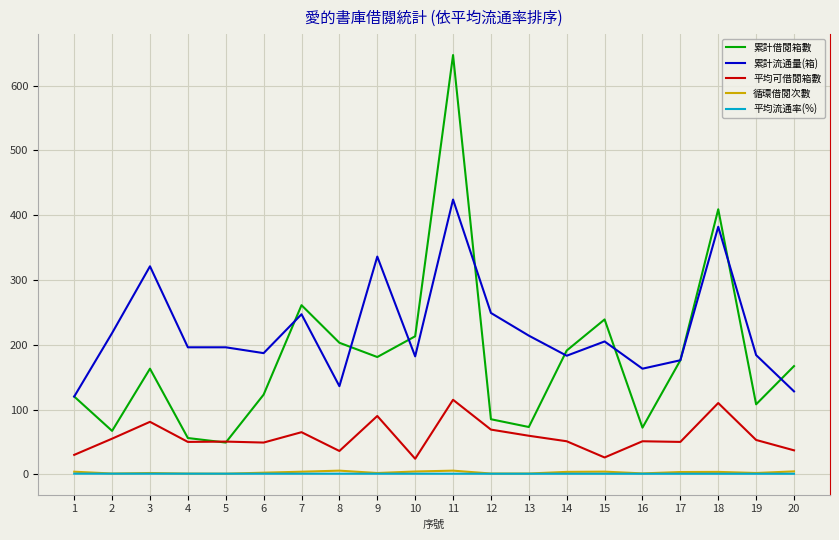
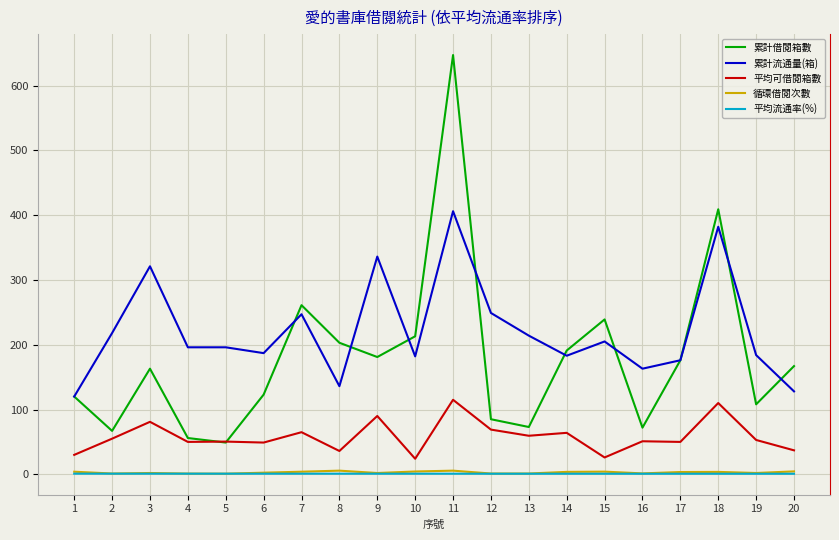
  {
    "累計借閱箱數": {
      "2": 70,
      "3": 160,
      "4": 60,
      "6": 120,
      "7": 260,
      "8": 200,
      "9": 180,
      "10": 210,
      "11": 650,
      "12": 90,
      "13": 70,
      "14": 190,
      "15": 240,
      "16": 70,
      "18": 410,
      "19": 110,
      "20": 170
    },
    "累計流通量(箱)": {
      "2": 220,
      "3": 320,
      "4": 200,
      "5": 200,
      "6": 190,
      "7": 250,
      "8": 140,
      "9": 340,
      "10": 180,
-     "11": 420,
+     "11": 410,
      "12": 250,
      "13": 210,
      "14": 180,
      "15": 210,
      "16": 160,
      "18": 380,
      "19": 180,
      "20": 130
    },
    "平均可借閱箱數": {
      "1": 30,
      "2": 60,
      "3": 80,
      "4": 50,
      "6": 50,
      "7": 70,
      "8": 40,
      "9": 90,
      "10": 20,
      "11": 120,
      "12": 70,
      "13": 60,
-     "14": 50,
+     "14": 60,
      "15": 30,
      "16": 50,
      "17": 50,
      "18": 110,
      "19": 50,
      "20": 40
    },
    "循環借閱次數": {
      "8": 10,
      "11": 10
    },
    "平均流通率(%)": {
      "8": 0,
      "11": 0
    }
  }
